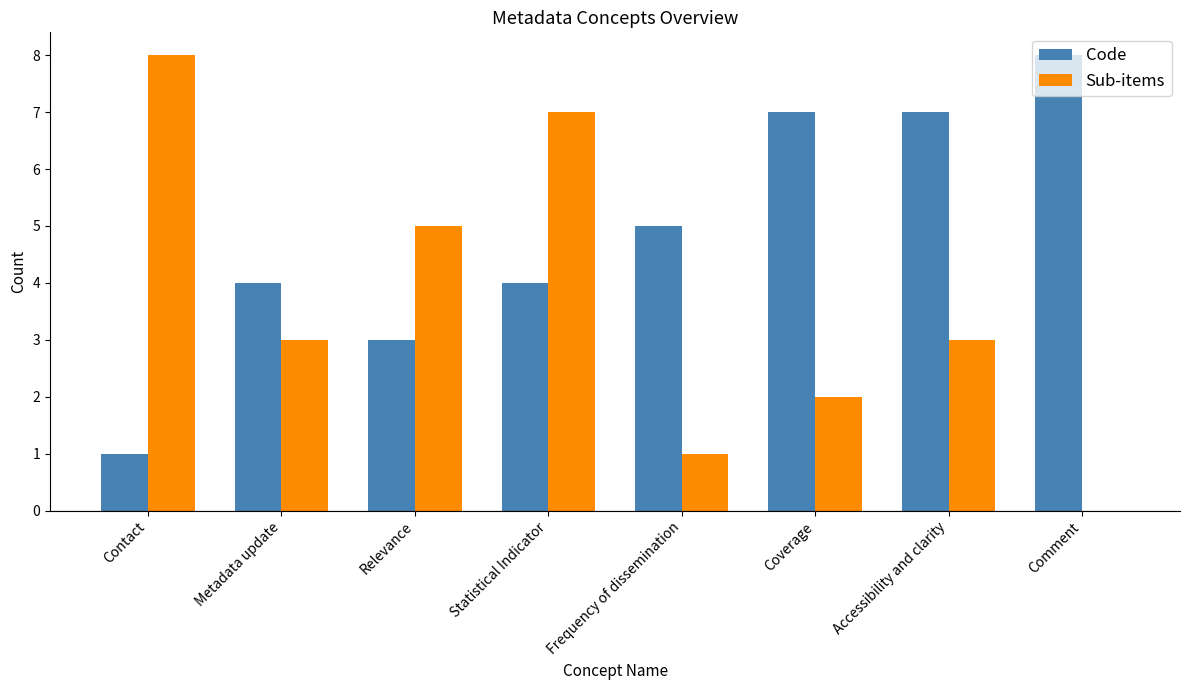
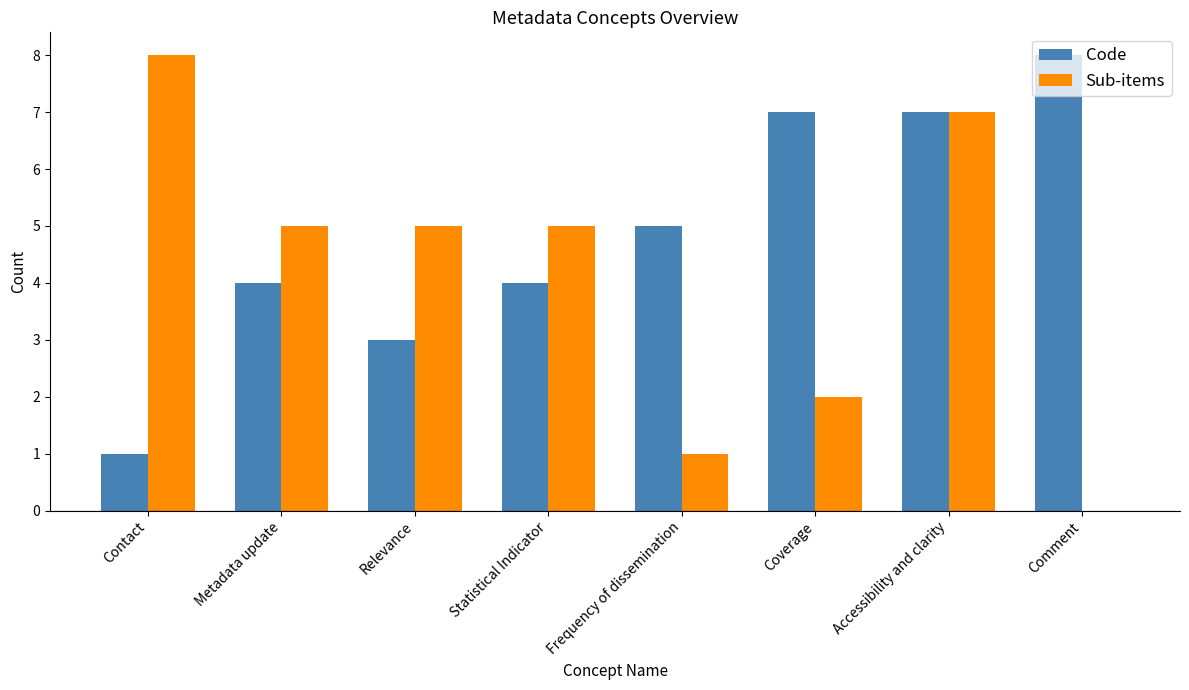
  {
    "Code": {
      "Contact": 1,
      "Metadata update": 4,
      "Relevance": 3,
      "Statistical Indicator": 4,
      "Frequency of dissemination": 5,
      "Coverage": 7,
      "Accessibility and clarity": 7
    },
    "Sub-items": {
      "Contact": 8,
-     "Metadata update": 3,
+     "Metadata update": 5,
      "Relevance": 5,
-     "Statistical Indicator": 7,
+     "Statistical Indicator": 5,
      "Frequency of dissemination": 1,
      "Coverage": 2,
-     "Accessibility and clarity": 3,
+     "Accessibility and clarity": 7,
      "Comment": 0
    }
  }
